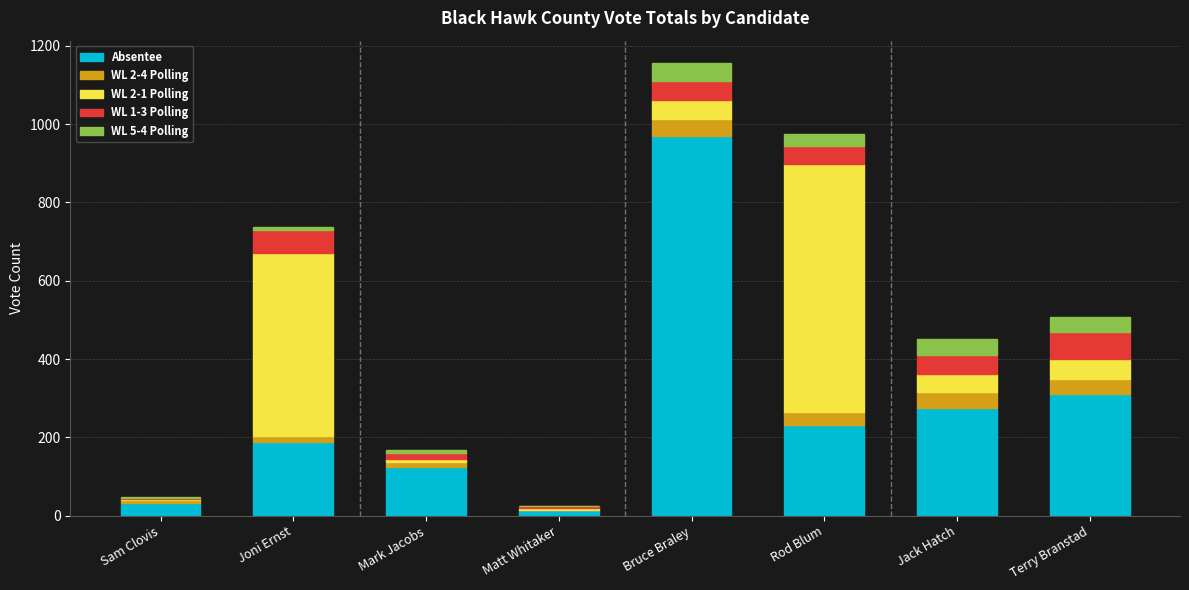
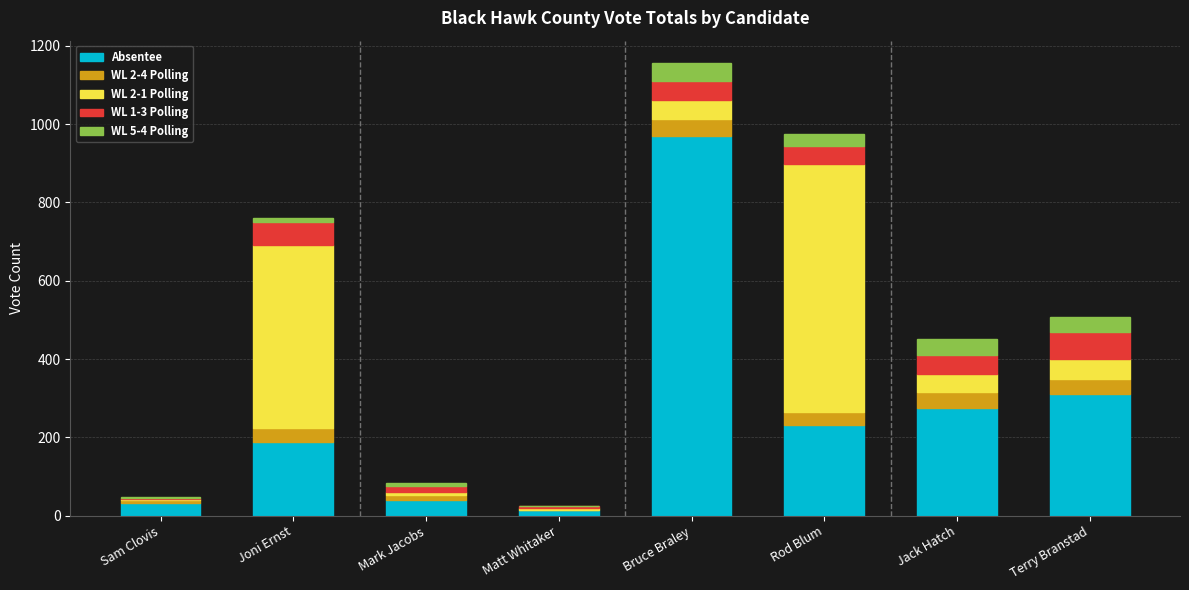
  {
    "Absentee": {
      "Sam Clovis": 30,
      "Joni Ernst": 190,
-     "Mark Jacobs": 130,
+     "Mark Jacobs": 40,
      "Matt Whitaker": 20,
      "Bruce Braley": 970,
      "Rod Blum": 230,
      "Jack Hatch": 270,
      "Terry Branstad": 310
    },
    "WL 2-4 Polling": {
      "Sam Clovis": 10,
-     "Joni Ernst": 10,
+     "Joni Ernst": 40,
      "Mark Jacobs": 10,
      "Bruce Braley": 40,
      "Rod Blum": 30,
      "Jack Hatch": 40,
      "Terry Branstad": 40
    },
    "WL 2-1 Polling": {
      "Joni Ernst": 470,
      "Mark Jacobs": 10,
      "Bruce Braley": 50,
      "Rod Blum": 640,
      "Jack Hatch": 50,
      "Terry Branstad": 50
    },
    "WL 1-3 Polling": {
      "Joni Ernst": 60,
      "Mark Jacobs": 20,
      "Bruce Braley": 50,
      "Rod Blum": 50,
      "Jack Hatch": 50,
      "Terry Branstad": 70
    },
    "WL 5-4 Polling": {
      "Joni Ernst": 10,
      "Mark Jacobs": 10,
      "Bruce Braley": 40,
      "Rod Blum": 30,
      "Jack Hatch": 40,
      "Terry Branstad": 40
    }
  }
